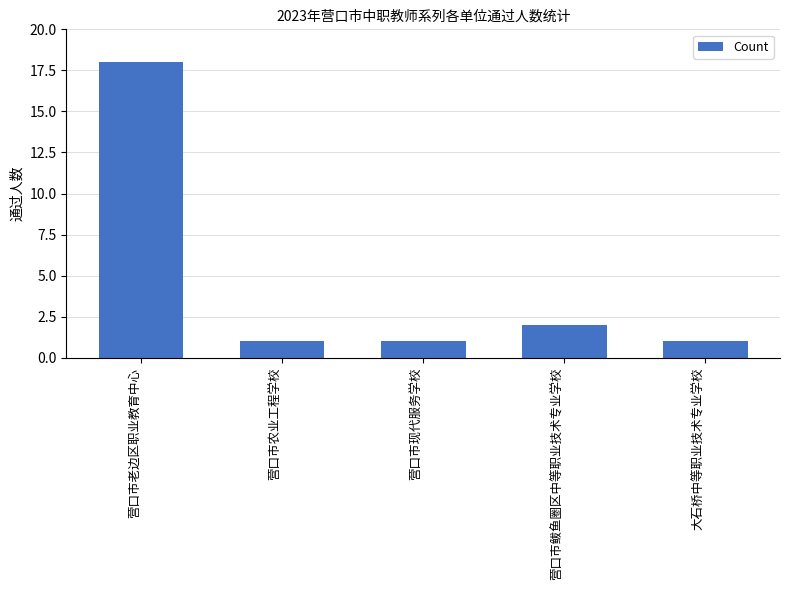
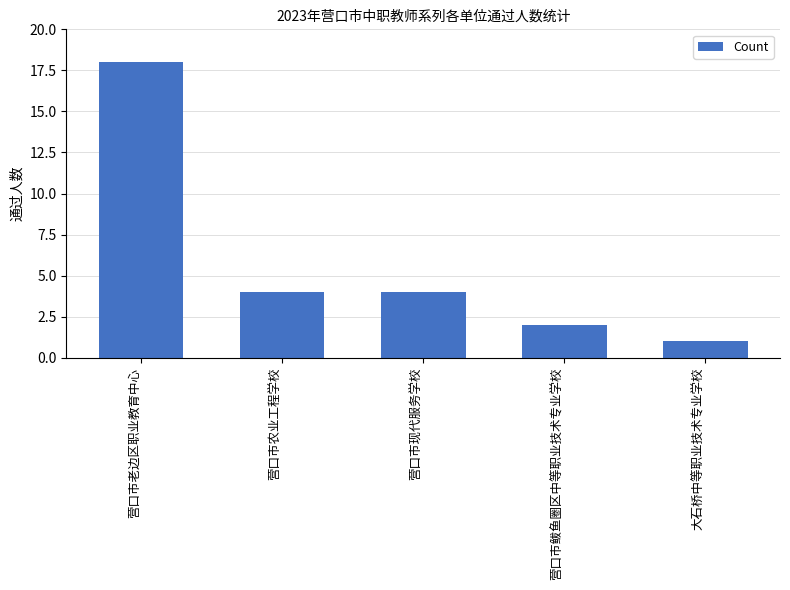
  {
    "营口市老边区职业教育中心": 18,
-   "营口市农业工程学校": 1,
-   "营口市现代服务学校": 1,
+   "营口市农业工程学校": 4,
+   "营口市现代服务学校": 4,
    "营口市鲅鱼圈区中等职业技术专业学校": 2,
    "大石桥中等职业技术专业学校": 1
  }
